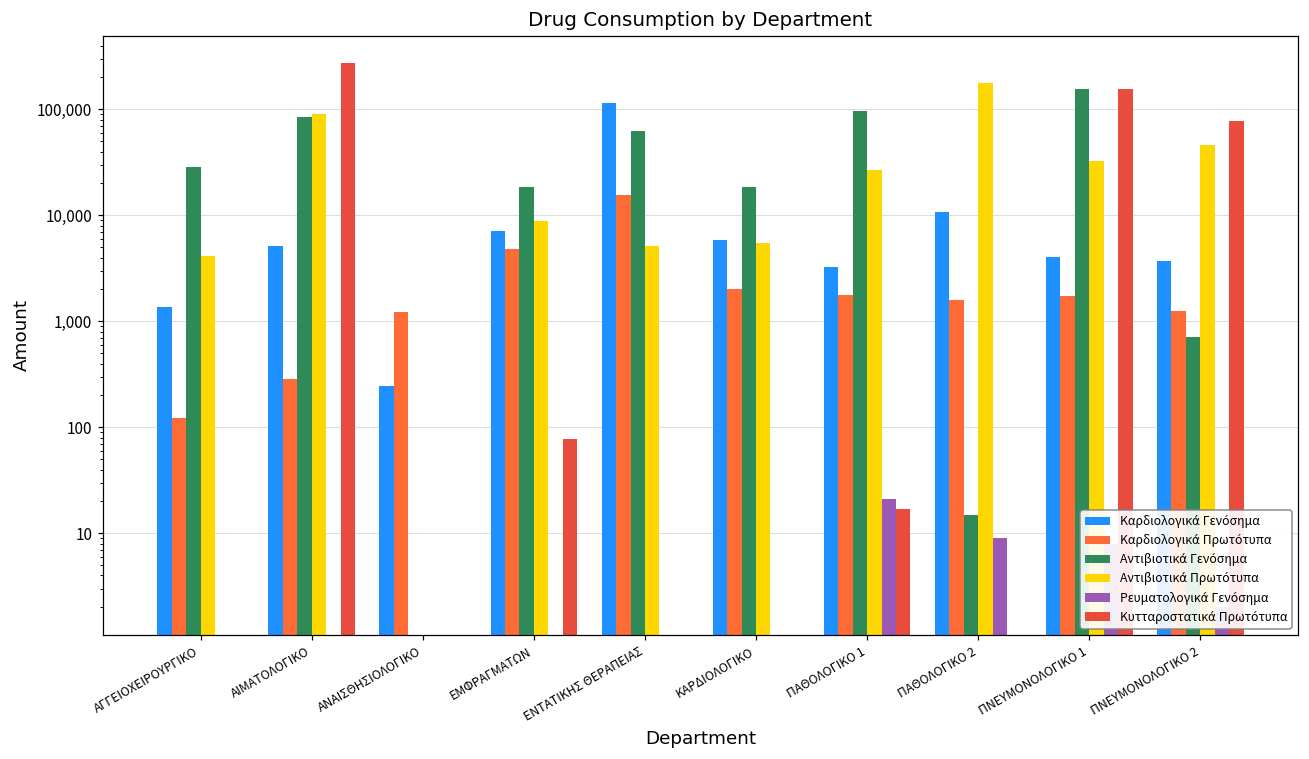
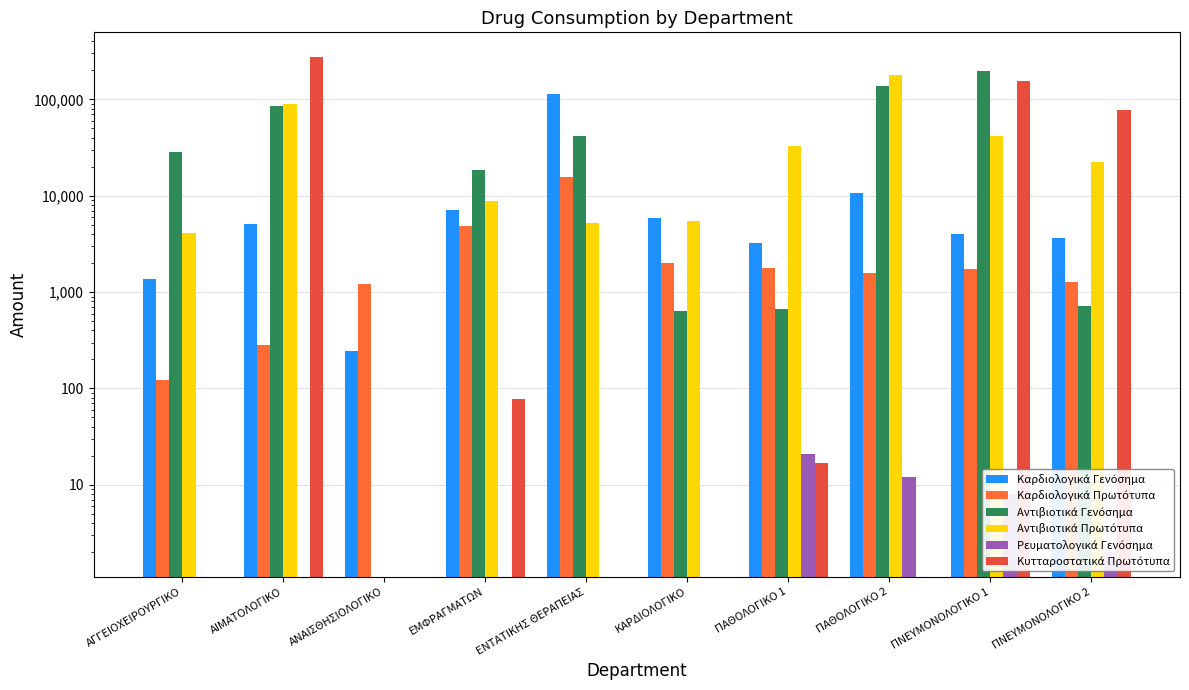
  {
    "Καρδιολογικά Γενόσημα": {
      "ΑΓΓΕΙΟΧΕΙΡΟΥΡΓΙΚΟ": "1,400",
      "ΑΙΜΑΤΟΛΟΓΙΚΟ": "5,000",
      "ΑΝΑΙΣΘΗΣΙΟΛΟΓΙΚΟ": "250",
      "ΕΜΦΡΑΓΜΑΤΩΝ": "7,000",
      "ΕΝΤΑΤΙΚΗΣ ΘΕΡΑΠΕΙΑΣ": "120,000",
      "ΚΑΡΔΙΟΛΟΓΙΚΟ": "6,000",
      "ΠΑΘΟΛΟΓΙΚΟ 1": "3,300",
      "ΠΑΘΟΛΟΓΙΚΟ 2": "11,000",
      "ΠΝΕΥΜΟΝΟΛΟΓΙΚΟ 1": "4,000",
      "ΠΝΕΥΜΟΝΟΛΟΓΙΚΟ 2": "3,700"
    },
    "Αντιβιοτικά Γενόσημα": {
      "ΑΓΓΕΙΟΧΕΙΡΟΥΡΓΙΚΟ": "28,000",
      "ΑΙΜΑΤΟΛΟΓΙΚΟ": "80,000",
      "ΕΜΦΡΑΓΜΑΤΩΝ": "18,000",
-     "ΕΝΤΑΤΙΚΗΣ ΘΕΡΑΠΕΙΑΣ": "60,000",
-     "ΚΑΡΔΙΟΛΟΓΙΚΟ": "19,000",
-     "ΠΑΘΟΛΟΓΙΚΟ 1": "100,000",
-     "ΠΑΘΟΛΟΓΙΚΟ 2": "15",
-     "ΠΝΕΥΜΟΝΟΛΟΓΙΚΟ 1": "160,000",
+     "ΕΝΤΑΤΙΚΗΣ ΘΕΡΑΠΕΙΑΣ": "42,000",
+     "ΚΑΡΔΙΟΛΟΓΙΚΟ": "600",
+     "ΠΑΘΟΛΟΓΙΚΟ 1": "700",
+     "ΠΑΘΟΛΟΓΙΚΟ 2": "140,000",
+     "ΠΝΕΥΜΟΝΟΛΟΓΙΚΟ 1": "200,000",
      "ΠΝΕΥΜΟΝΟΛΟΓΙΚΟ 2": "700"
    },
    "Αντιβιοτικά Πρωτότυπα": {
      "ΑΓΓΕΙΟΧΕΙΡΟΥΡΓΙΚΟ": "4,100",
      "ΑΙΜΑΤΟΛΟΓΙΚΟ": "90,000",
      "ΕΜΦΡΑΓΜΑΤΩΝ": "9,000",
      "ΕΝΤΑΤΙΚΗΣ ΘΕΡΑΠΕΙΑΣ": "5,000",
      "ΚΑΡΔΙΟΛΟΓΙΚΟ": "6,000",
-     "ΠΑΘΟΛΟΓΙΚΟ 1": "27,000",
+     "ΠΑΘΟΛΟΓΙΚΟ 1": "33,000",
      "ΠΑΘΟΛΟΓΙΚΟ 2": "180,000",
-     "ΠΝΕΥΜΟΝΟΛΟΓΙΚΟ 1": "33,000",
-     "ΠΝΕΥΜΟΝΟΛΟΓΙΚΟ 2": "50,000"
+     "ΠΝΕΥΜΟΝΟΛΟΓΙΚΟ 1": "42,000",
+     "ΠΝΕΥΜΟΝΟΛΟΓΙΚΟ 2": "22,000"
    },
    "Ρευματολογικά Γενόσημα": {
      "ΠΑΘΟΛΟΓΙΚΟ 1": "21",
-     "ΠΑΘΟΛΟΓΙΚΟ 2": "9"
+     "ΠΑΘΟΛΟΓΙΚΟ 2": "12"
    }
  }
